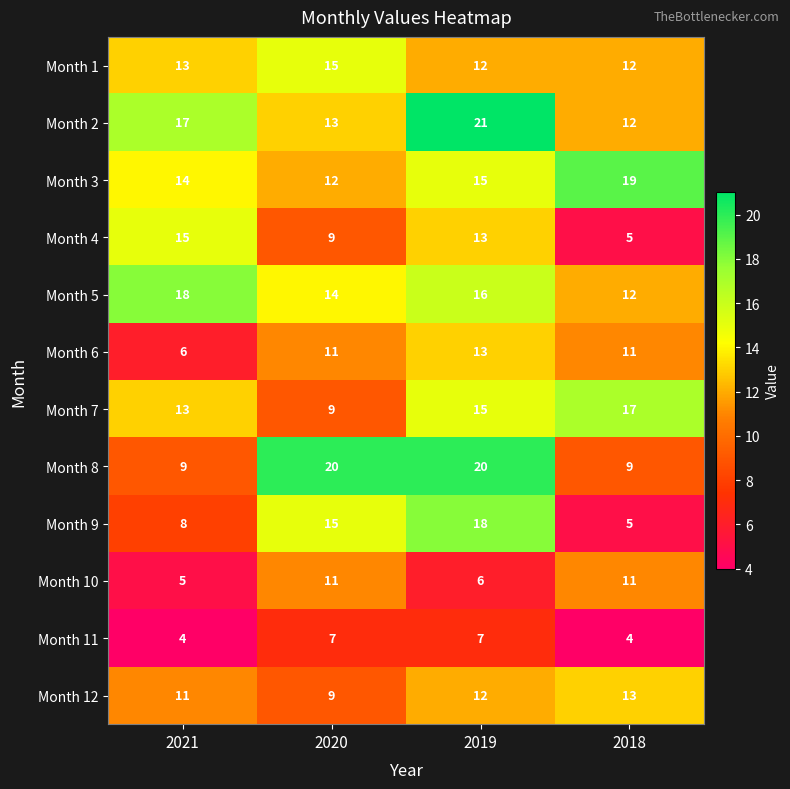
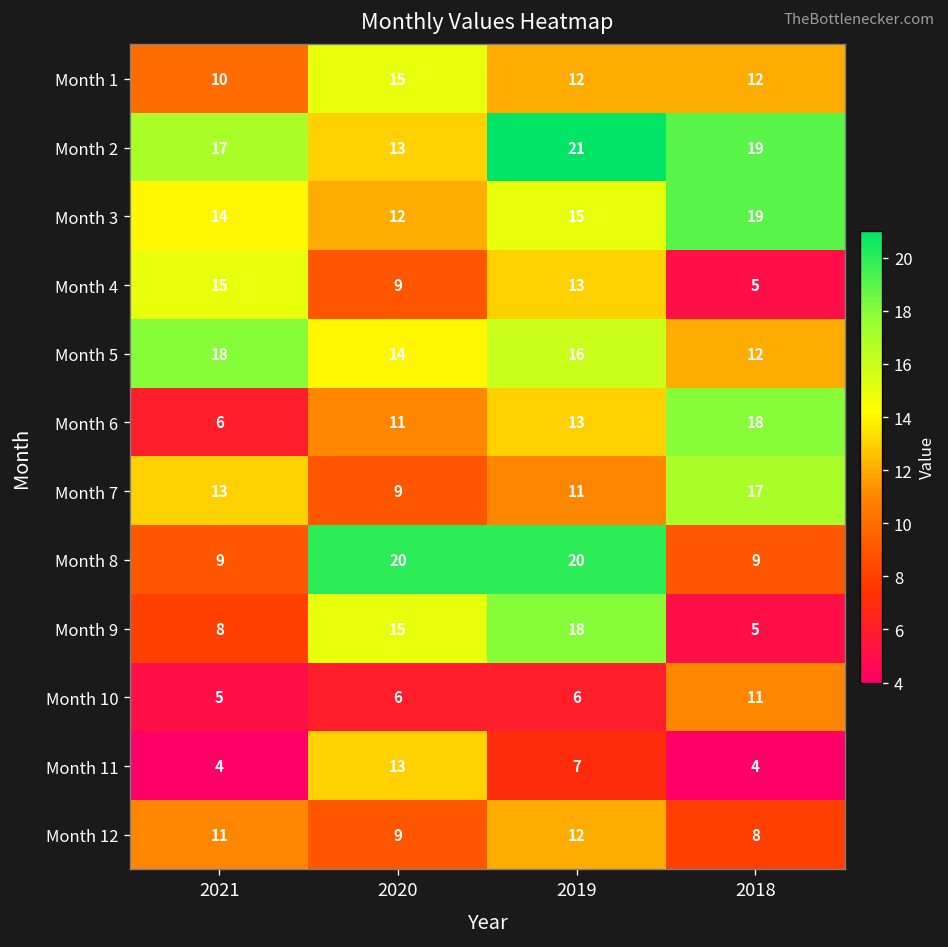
  {
    "Month 1": {
-     "2021": 13,
+     "2021": 10,
      "2020": 15,
      "2019": 12,
      "2018": 12
    },
    "Month 2": {
      "2021": 17,
      "2020": 13,
      "2019": 21,
-     "2018": 12
+     "2018": 19
    },
    "Month 3": {
      "2021": 14,
      "2020": 12,
      "2019": 15,
      "2018": 19
    },
    "Month 4": {
      "2021": 15,
      "2020": 9,
      "2019": 13,
      "2018": 5
    },
    "Month 5": {
      "2021": 18,
      "2020": 14,
      "2019": 16,
      "2018": 12
    },
    "Month 6": {
      "2021": 6,
      "2020": 11,
      "2019": 13,
-     "2018": 11
+     "2018": 18
    },
    "Month 7": {
      "2021": 13,
      "2020": 9,
-     "2019": 15,
+     "2019": 11,
      "2018": 17
    },
    "Month 8": {
      "2021": 9,
      "2020": 20,
      "2019": 20,
      "2018": 9
    },
    "Month 9": {
      "2021": 8,
      "2020": 15,
      "2019": 18,
      "2018": 5
    },
    "Month 10": {
      "2021": 5,
-     "2020": 11,
+     "2020": 6,
      "2019": 6,
      "2018": 11
    },
    "Month 11": {
      "2021": 4,
-     "2020": 7,
+     "2020": 13,
      "2019": 7,
      "2018": 4
    },
    "Month 12": {
      "2021": 11,
      "2020": 9,
      "2019": 12,
-     "2018": 13
+     "2018": 8
    }
  }
